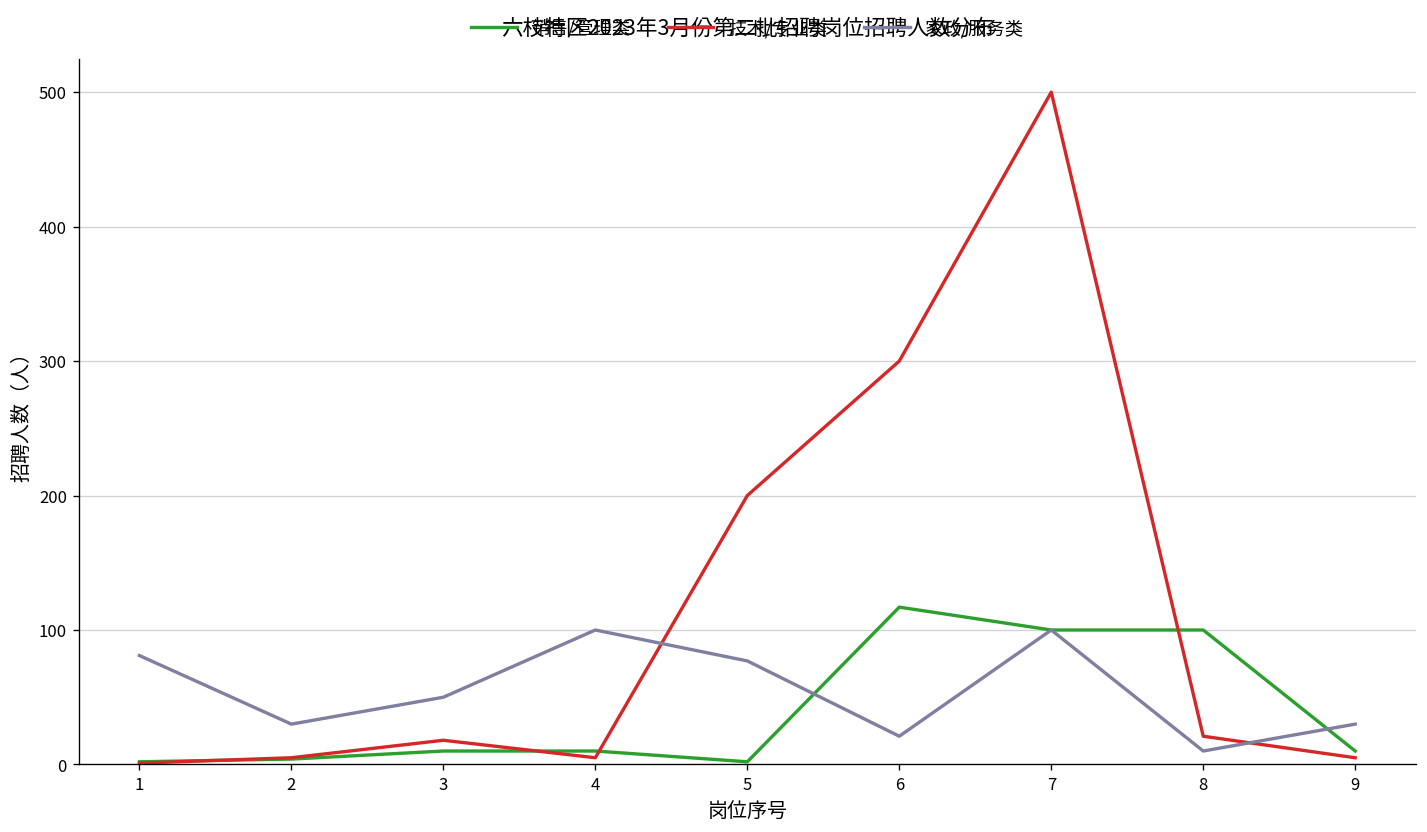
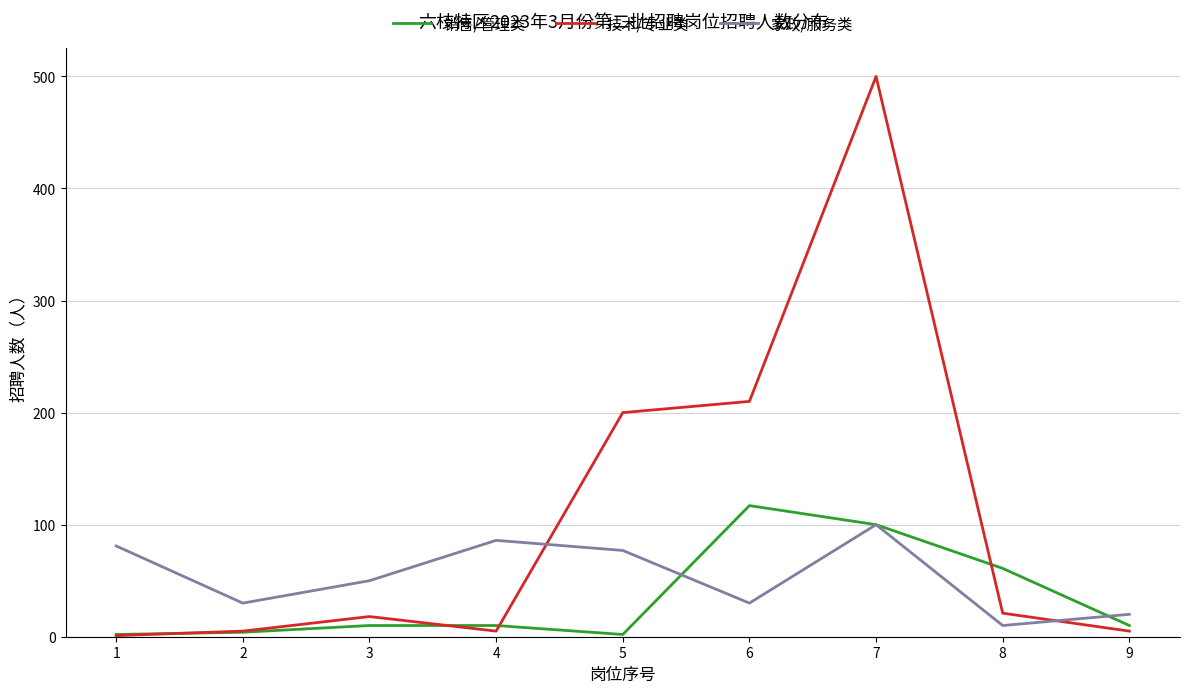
  {
    "销售/管理类": {
      "3": 10,
      "4": 10,
      "5": 2,
      "6": 117,
-     "8": 100,
+     "8": 61,
      "9": 10
    },
    "技术/专业类": {
      "3": 18,
      "4": 5,
      "5": 200,
-     "6": 300,
+     "6": 210,
      "7": 500,
      "8": 21,
      "9": 5
    },
    "家政/服务类": {
      "1": 81,
      "2": 30,
      "3": 50,
-     "4": 100,
+     "4": 86,
      "5": 77,
-     "6": 21,
+     "6": 30,
      "8": 10,
-     "9": 30
+     "9": 20
    }
  }
